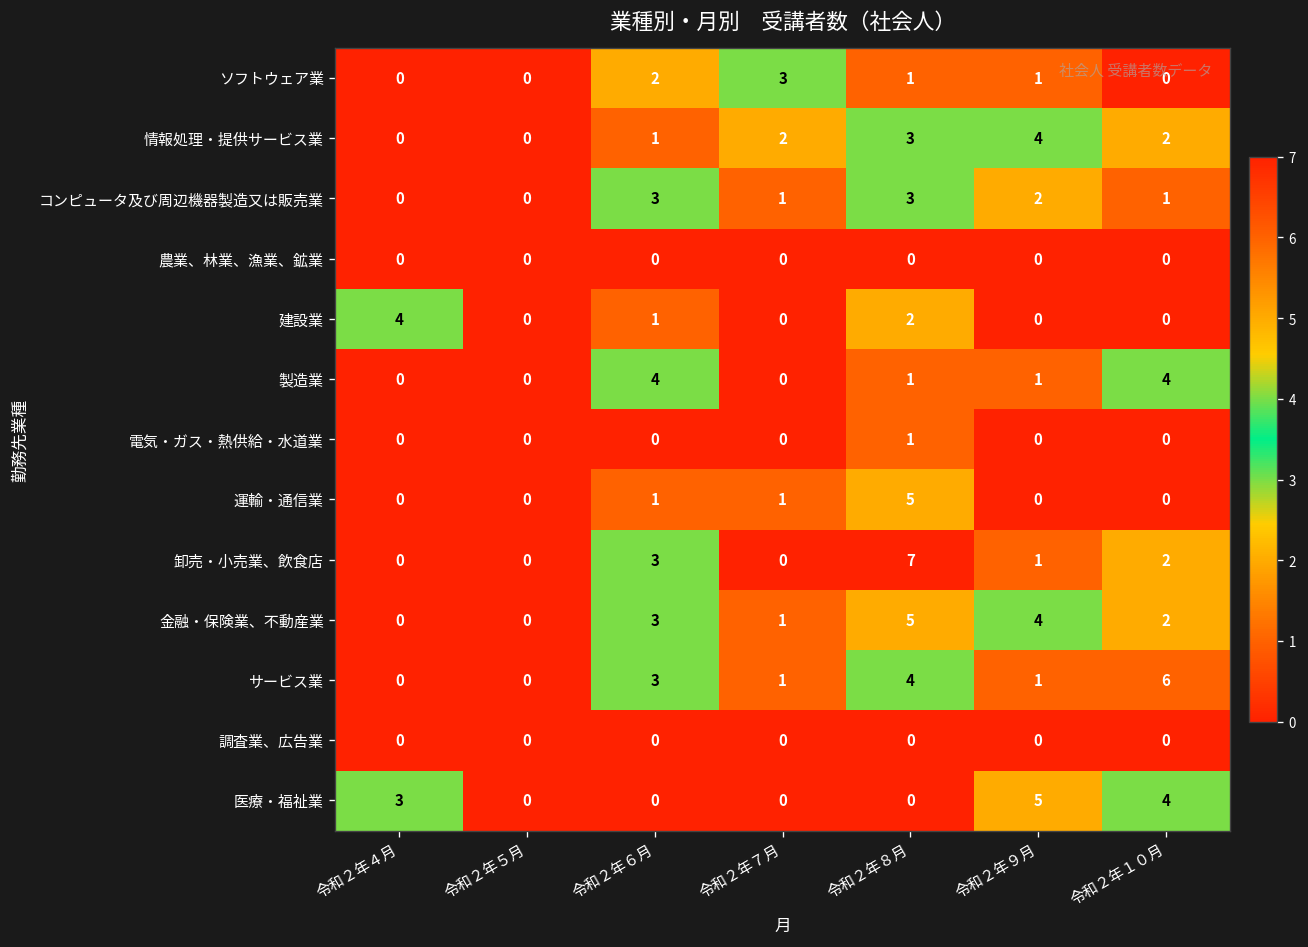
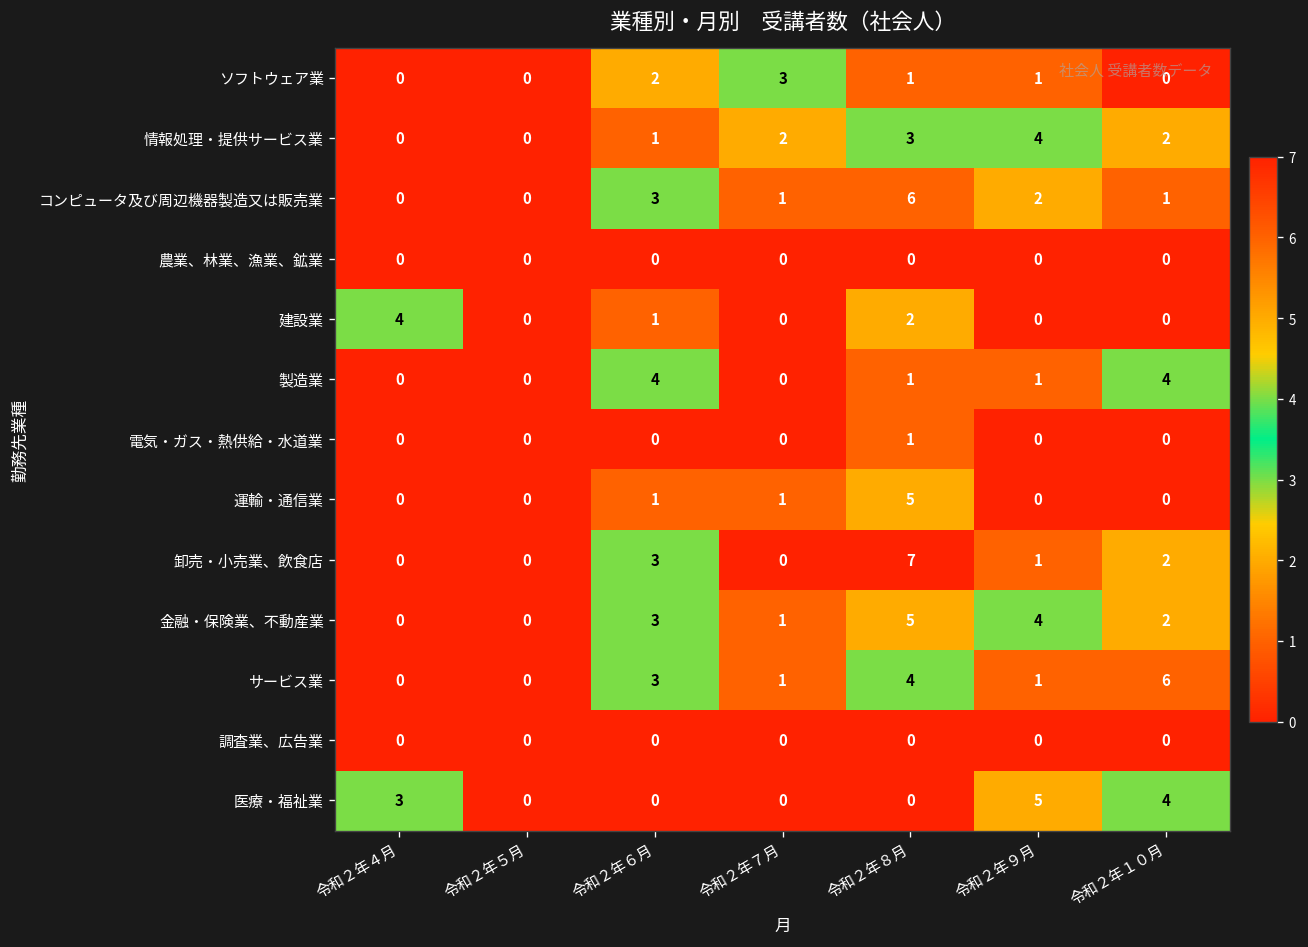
  {
    "ソフトウェア業": {
      "令和２年４月": 0,
      "令和２年５月": 0,
      "令和２年６月": 2,
      "令和２年７月": 3,
      "令和２年８月": 1,
      "令和２年９月": 1
    },
    "情報処理・提供サービス業": {
      "令和２年４月": 0,
      "令和２年５月": 0,
      "令和２年６月": 1,
      "令和２年７月": 2,
      "令和２年８月": 3,
      "令和２年９月": 4,
      "令和２年１０月": 2
    },
    "コンピュータ及び周辺機器製造又は販売業": {
      "令和２年４月": 0,
      "令和２年５月": 0,
      "令和２年６月": 3,
      "令和２年７月": 1,
-     "令和２年８月": 3,
+     "令和２年８月": 6,
      "令和２年９月": 2,
      "令和２年１０月": 1
    },
    "農業、林業、漁業、鉱業": {
      "令和２年４月": 0,
      "令和２年５月": 0,
      "令和２年６月": 0,
      "令和２年７月": 0,
      "令和２年８月": 0,
      "令和２年９月": 0,
      "令和２年１０月": 0
    },
    "建設業": {
      "令和２年４月": 4,
      "令和２年５月": 0,
      "令和２年６月": 1,
      "令和２年７月": 0,
      "令和２年８月": 2,
      "令和２年９月": 0,
      "令和２年１０月": 0
    },
    "製造業": {
      "令和２年４月": 0,
      "令和２年５月": 0,
      "令和２年６月": 4,
      "令和２年７月": 0,
      "令和２年８月": 1,
      "令和２年９月": 1,
      "令和２年１０月": 4
    },
    "電気・ガス・熱供給・水道業": {
      "令和２年４月": 0,
      "令和２年５月": 0,
      "令和２年６月": 0,
      "令和２年７月": 0,
      "令和２年８月": 1,
      "令和２年９月": 0,
      "令和２年１０月": 0
    },
    "運輸・通信業": {
      "令和２年４月": 0,
      "令和２年５月": 0,
      "令和２年６月": 1,
      "令和２年７月": 1,
      "令和２年８月": 5,
      "令和２年９月": 0,
      "令和２年１０月": 0
    },
    "卸売・小売業、飲食店": {
      "令和２年４月": 0,
      "令和２年５月": 0,
      "令和２年６月": 3,
      "令和２年７月": 0,
      "令和２年８月": 7,
      "令和２年９月": 1,
      "令和２年１０月": 2
    },
    "金融・保険業、不動産業": {
      "令和２年４月": 0,
      "令和２年５月": 0,
      "令和２年６月": 3,
      "令和２年７月": 1,
      "令和２年８月": 5,
      "令和２年９月": 4,
      "令和２年１０月": 2
    },
    "サービス業": {
      "令和２年４月": 0,
      "令和２年５月": 0,
      "令和２年６月": 3,
      "令和２年７月": 1,
      "令和２年８月": 4,
      "令和２年９月": 1,
      "令和２年１０月": 6
    },
    "調査業、広告業": {
      "令和２年４月": 0,
      "令和２年５月": 0,
      "令和２年６月": 0,
      "令和２年７月": 0,
      "令和２年８月": 0,
      "令和２年９月": 0,
      "令和２年１０月": 0
    },
    "医療・福祉業": {
      "令和２年４月": 3,
      "令和２年５月": 0,
      "令和２年６月": 0,
      "令和２年７月": 0,
      "令和２年８月": 0,
      "令和２年９月": 5,
      "令和２年１０月": 4
    }
  }
